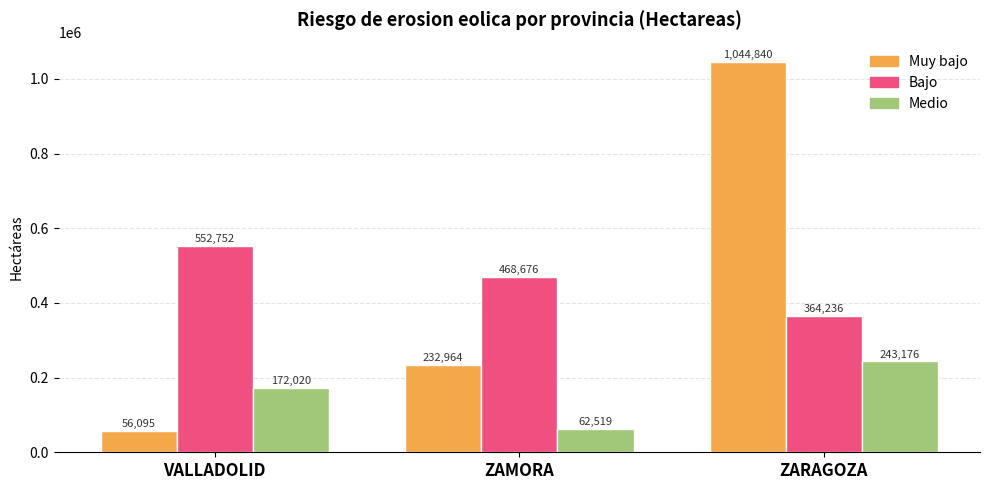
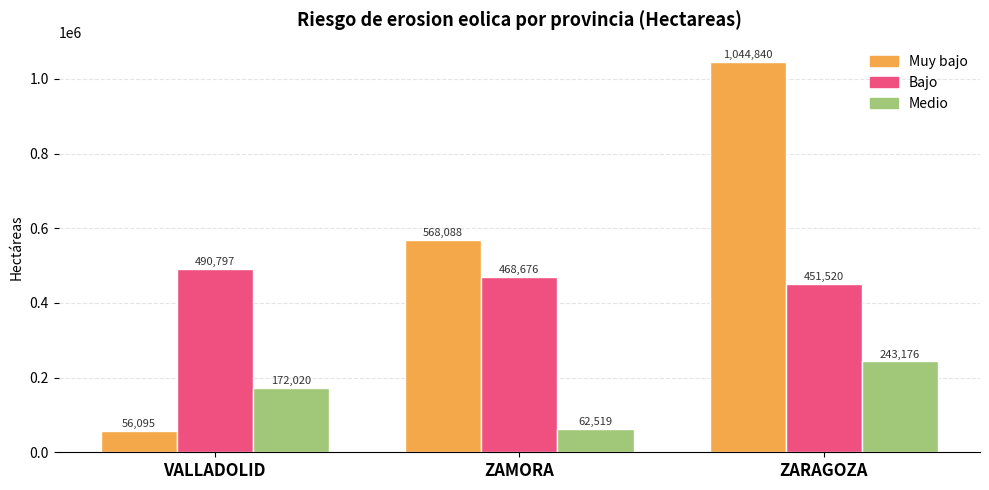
  {
    "Muy bajo": {
      "VALLADOLID": "56,095",
-     "ZAMORA": "232,964",
+     "ZAMORA": "568,088",
      "ZARAGOZA": "1,044,840"
    },
    "Bajo": {
-     "VALLADOLID": "552,752",
+     "VALLADOLID": "490,797",
      "ZAMORA": "468,676",
-     "ZARAGOZA": "364,236"
+     "ZARAGOZA": "451,520"
    },
    "Medio": {
      "VALLADOLID": "172,020",
      "ZAMORA": "62,519",
      "ZARAGOZA": "243,176"
    }
  }
